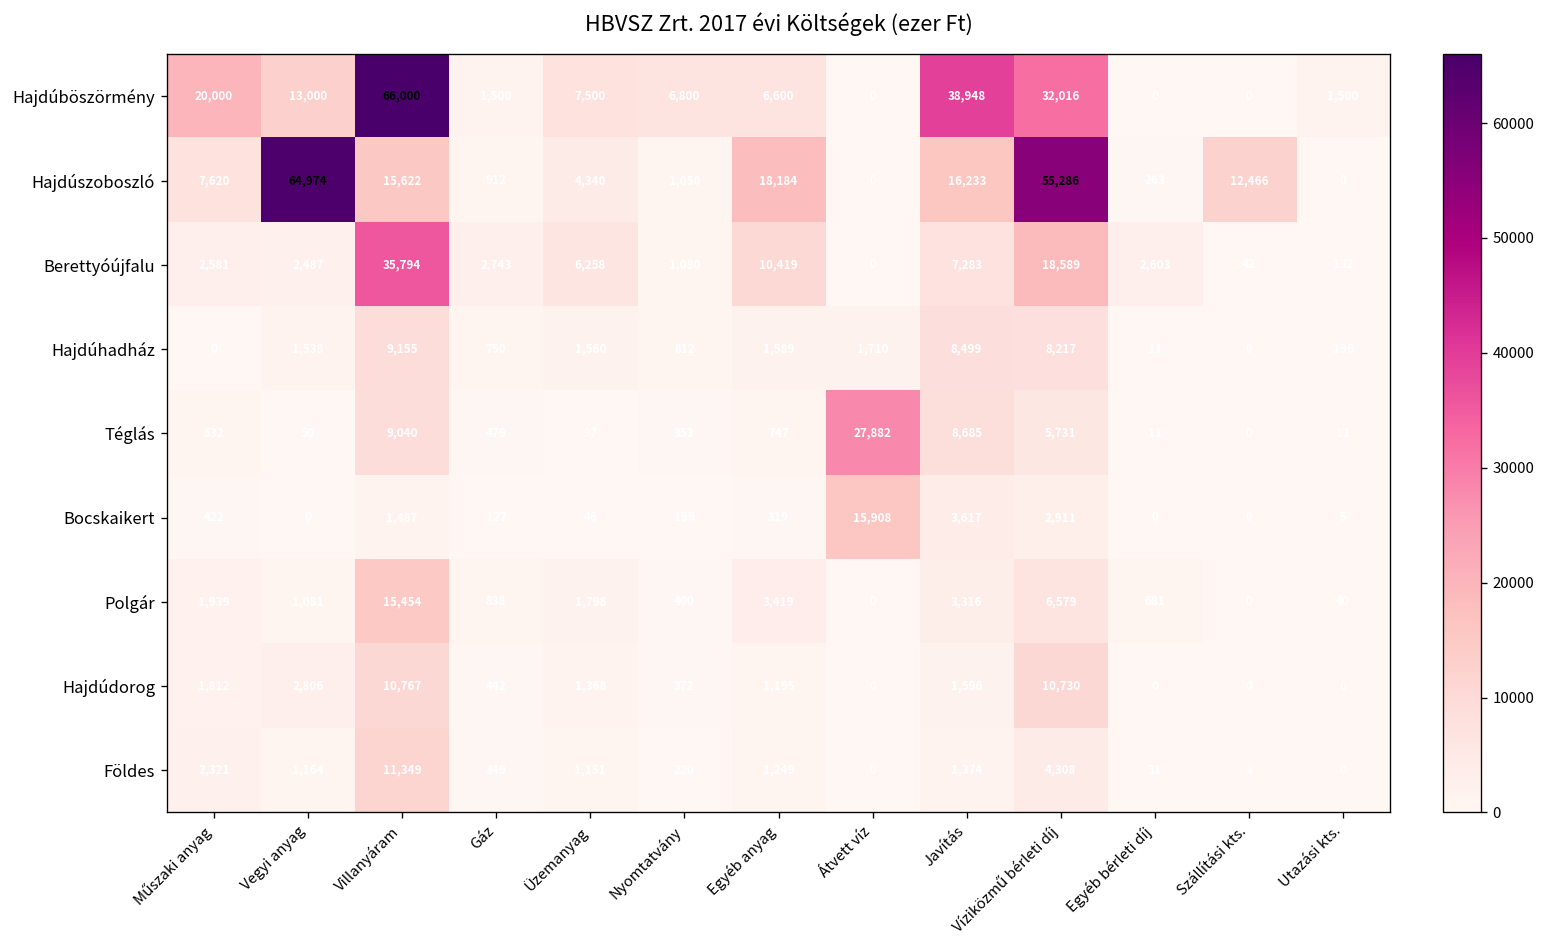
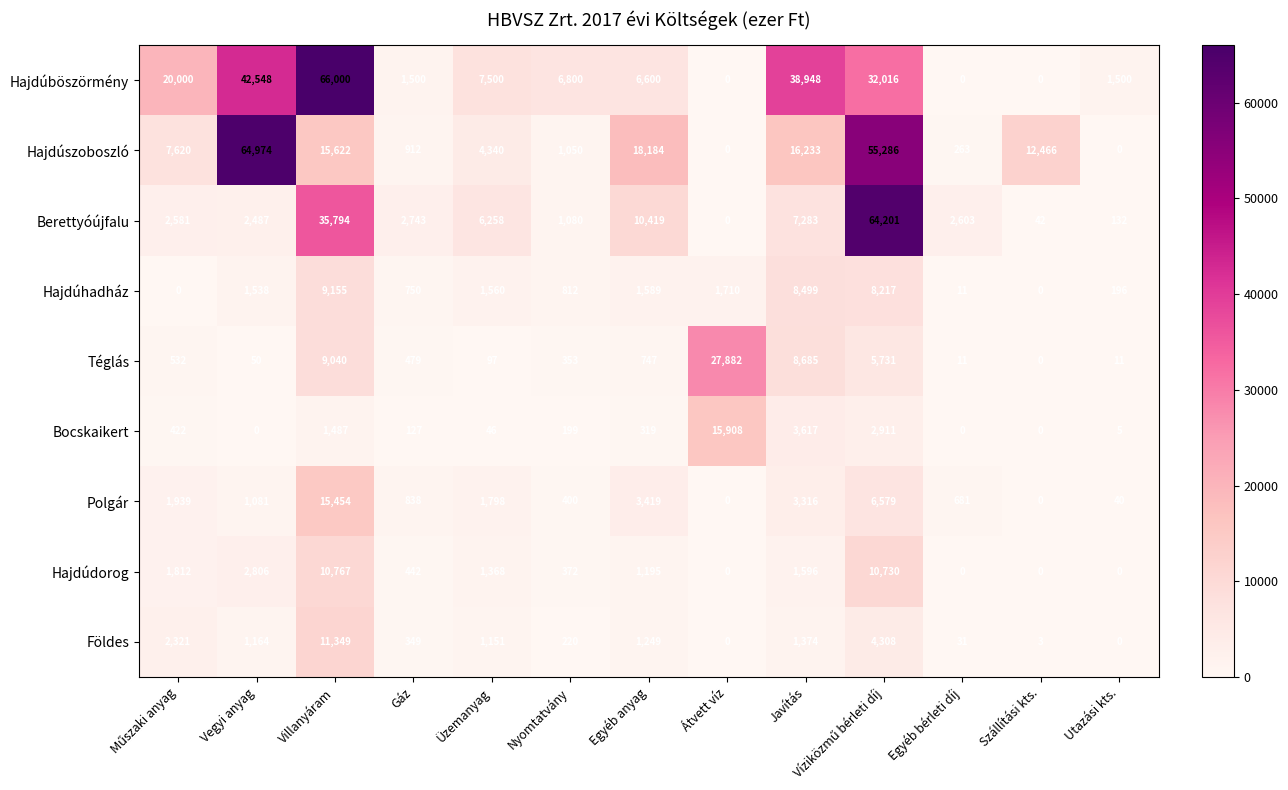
  {
    "Hajdúböszörmény": {
      "Műszaki anyag": "20,000",
-     "Vegyi anyag": "13,000",
+     "Vegyi anyag": "42,548",
      "Villanyáram": "66,000",
      "Javítás": "38,948",
      "Víziközmű bérleti díj": "32,016"
    },
    "Hajdúszoboszló": {
      "Vegyi anyag": "64,974",
      "Villanyáram": "15,622",
      "Egyéb anyag": "18,184",
      "Javítás": "16,233",
      "Víziközmű bérleti díj": "55,286",
      "Szállítási kts.": "12,466"
    },
    "Berettyóújfalu": {
      "Villanyáram": "35,794",
-     "Víziközmű bérleti díj": "18,589"
+     "Víziközmű bérleti díj": "64,201"
    },
    "Téglás": {
      "Átvett víz": "27,882"
    },
    "Bocskaikert": {
      "Átvett víz": "15,908"
    },
    "Polgár": {
      "Villanyáram": "15,454"
    }
  }
